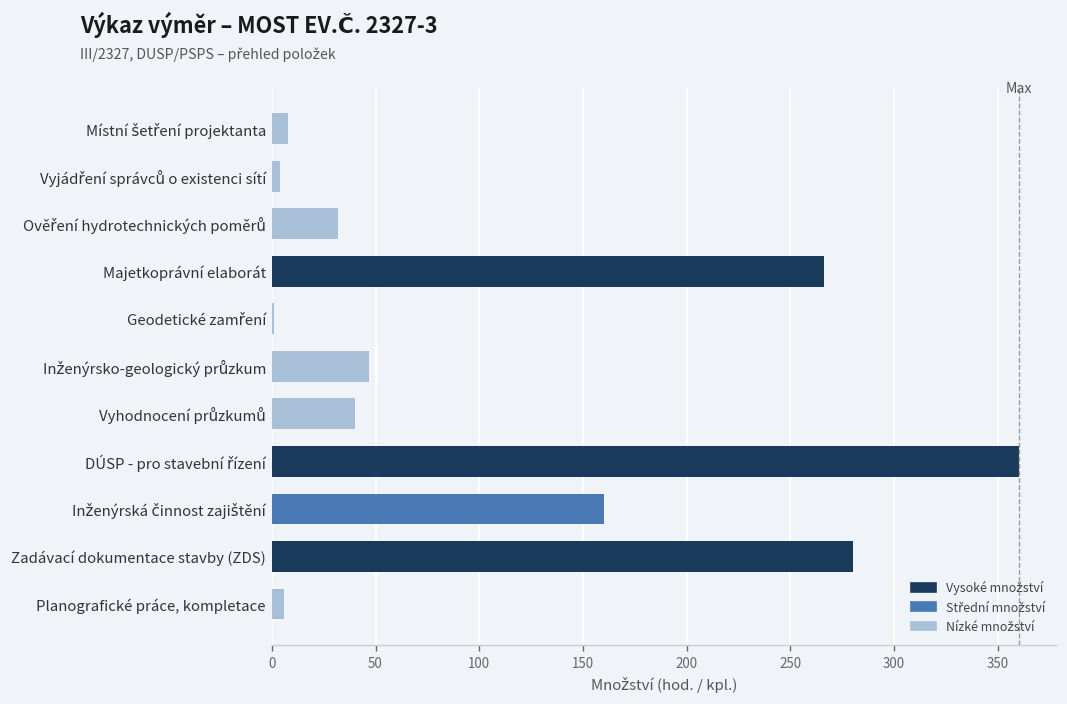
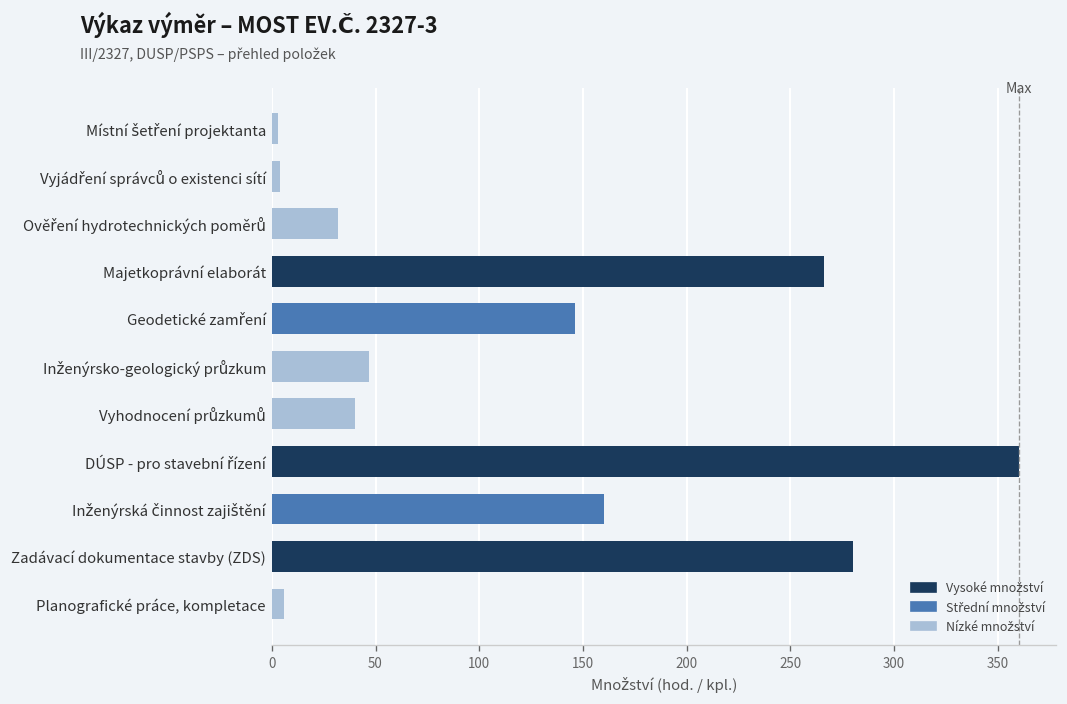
  {
-   "Místní šetření projektanta": 8,
+   "Místní šetření projektanta": 3,
    "Vyjádření správců o existenci sítí": 4,
    "Ověření hydrotechnických poměrů": 32,
    "Majetkoprávní elaborát": 266,
-   "Geodetické zamření": 1,
+   "Geodetické zamření": 146,
    "Inženýrsko-geologický průzkum": 47,
    "Vyhodnocení průzkumů": 40,
    "DÚSP - pro stavební řízení": 360,
    "Inženýrská činnost zajištění": 160,
    "Zadávací dokumentace stavby (ZDS)": 280,
    "Planografické práce, kompletace": 6
  }
